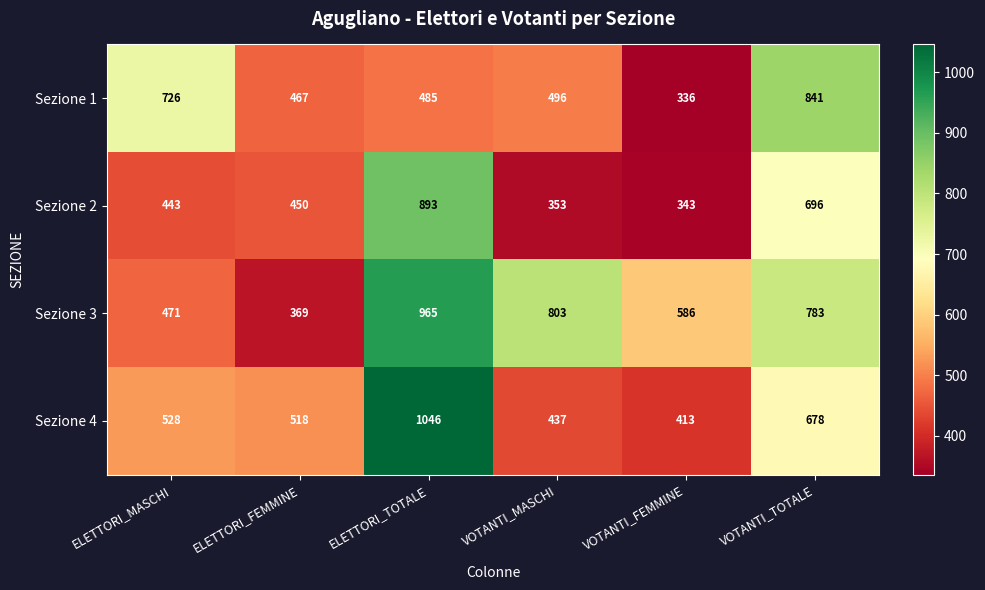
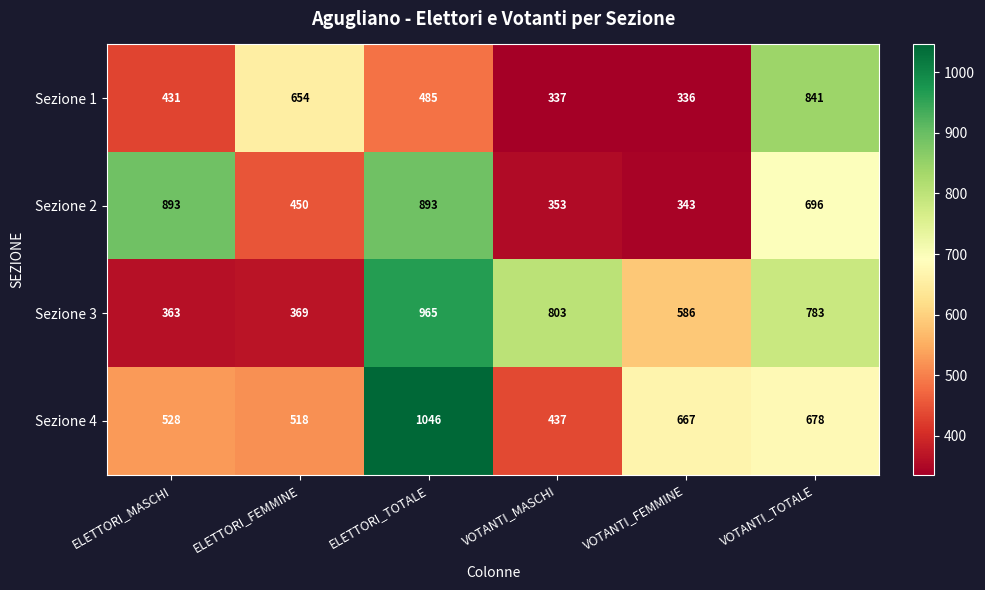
  {
    "Sezione 1": {
-     "ELETTORI_MASCHI": 726,
-     "ELETTORI_FEMMINE": 467,
+     "ELETTORI_MASCHI": 431,
+     "ELETTORI_FEMMINE": 654,
      "ELETTORI_TOTALE": 485,
-     "VOTANTI_MASCHI": 496,
+     "VOTANTI_MASCHI": 337,
      "VOTANTI_FEMMINE": 336,
      "VOTANTI_TOTALE": 841
    },
    "Sezione 2": {
-     "ELETTORI_MASCHI": 443,
+     "ELETTORI_MASCHI": 893,
      "ELETTORI_FEMMINE": 450,
      "ELETTORI_TOTALE": 893,
      "VOTANTI_MASCHI": 353,
      "VOTANTI_FEMMINE": 343,
      "VOTANTI_TOTALE": 696
    },
    "Sezione 3": {
-     "ELETTORI_MASCHI": 471,
+     "ELETTORI_MASCHI": 363,
      "ELETTORI_FEMMINE": 369,
      "ELETTORI_TOTALE": 965,
      "VOTANTI_MASCHI": 803,
      "VOTANTI_FEMMINE": 586,
      "VOTANTI_TOTALE": 783
    },
    "Sezione 4": {
      "ELETTORI_MASCHI": 528,
      "ELETTORI_FEMMINE": 518,
      "ELETTORI_TOTALE": 1046,
      "VOTANTI_MASCHI": 437,
-     "VOTANTI_FEMMINE": 413,
+     "VOTANTI_FEMMINE": 667,
      "VOTANTI_TOTALE": 678
    }
  }
